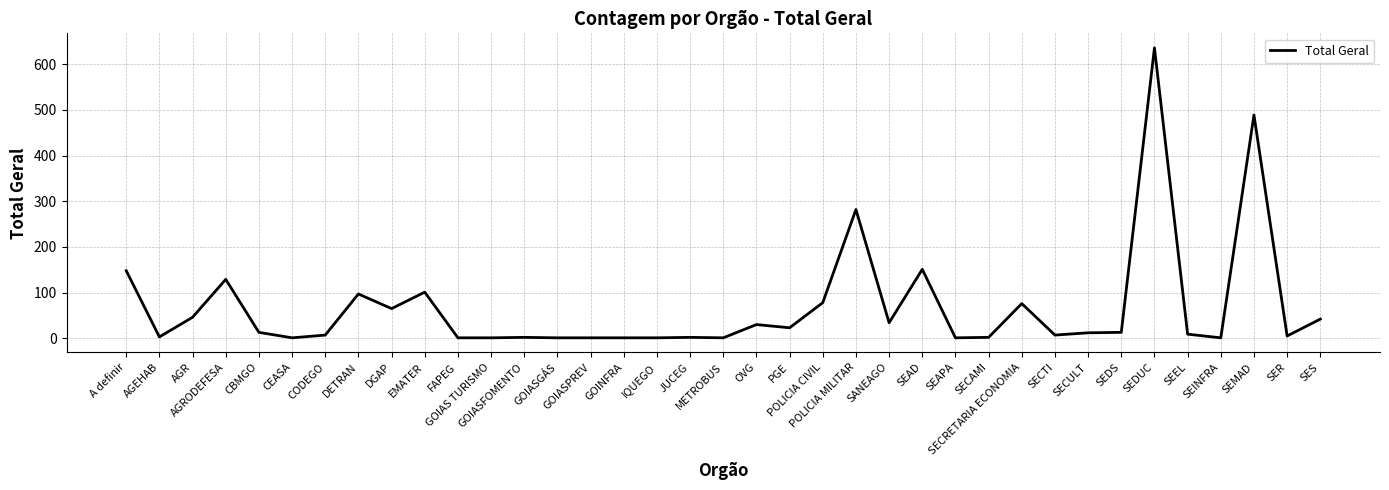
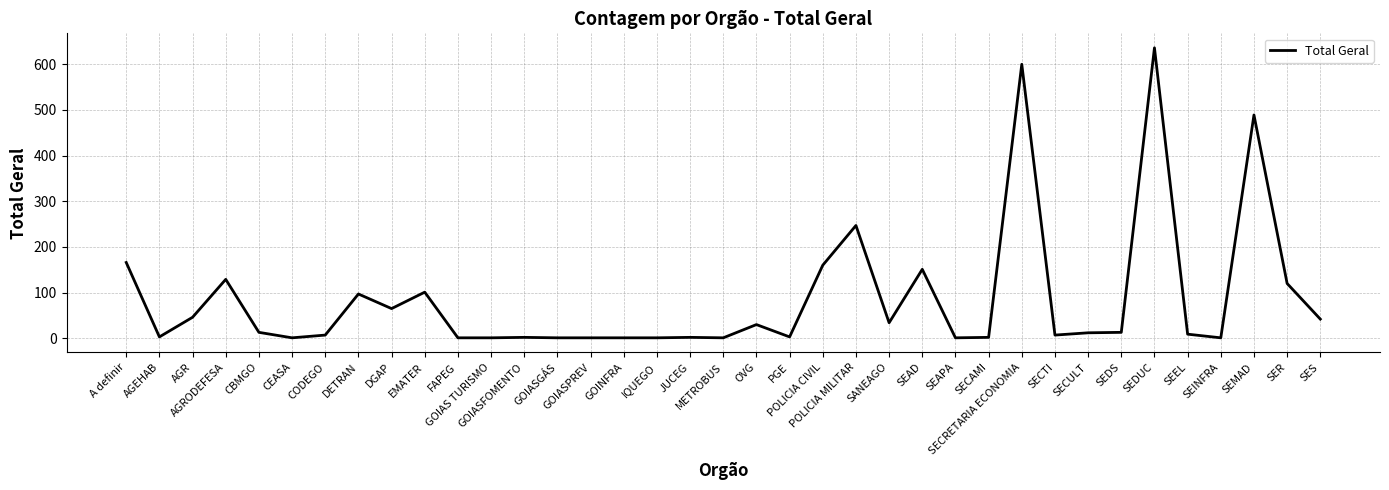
  {
-   "A definir": 150,
+   "A definir": 170,
    "AGEHAB": 0,
    "AGR": 50,
    "AGRODEFESA": 130,
    "CBMGO": 10,
    "CEASA": 0,
    "CODEGO": 10,
    "DETRAN": 100,
    "DGAP": 70,
    "EMATER": 100,
    "FAPEG": 0,
    "GOIAS TURISMO": 0,
    "GOIASFOMENTO": 0,
    "GOIASGÁS": 0,
    "GOIASPREV": 0,
    "GOINFRA": 0,
    "IQUEGO": 0,
    "JUCEG": 0,
    "METROBUS": 0,
    "OVG": 30,
-   "PGE": 20,
-   "POLICIA CIVIL": 80,
-   "POLICIA MILITAR": 280,
+   "PGE": 0,
+   "POLICIA CIVIL": 160,
+   "POLICIA MILITAR": 250,
    "SANEAGO": 30,
    "SEAD": 150,
    "SEAPA": 0,
    "SECAMI": 0,
-   "SECRETARIA ECONOMIA": 80,
+   "SECRETARIA ECONOMIA": 600,
    "SECTI": 10,
    "SECULT": 10,
    "SEDS": 10,
    "SEDUC": 640,
    "SEEL": 10,
    "SEINFRA": 0,
    "SEMAD": 490,
-   "SER": 10,
+   "SER": 120,
    "SES": 40
  }
